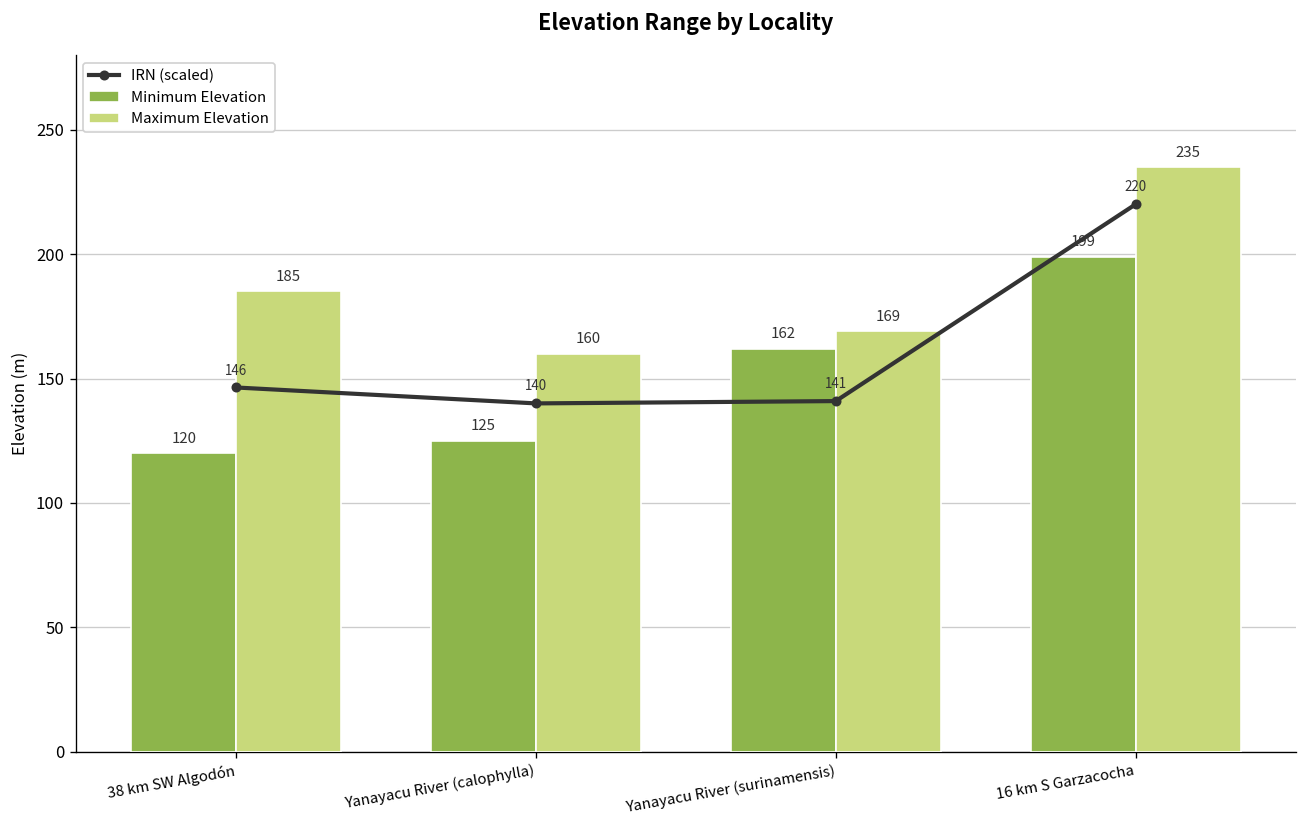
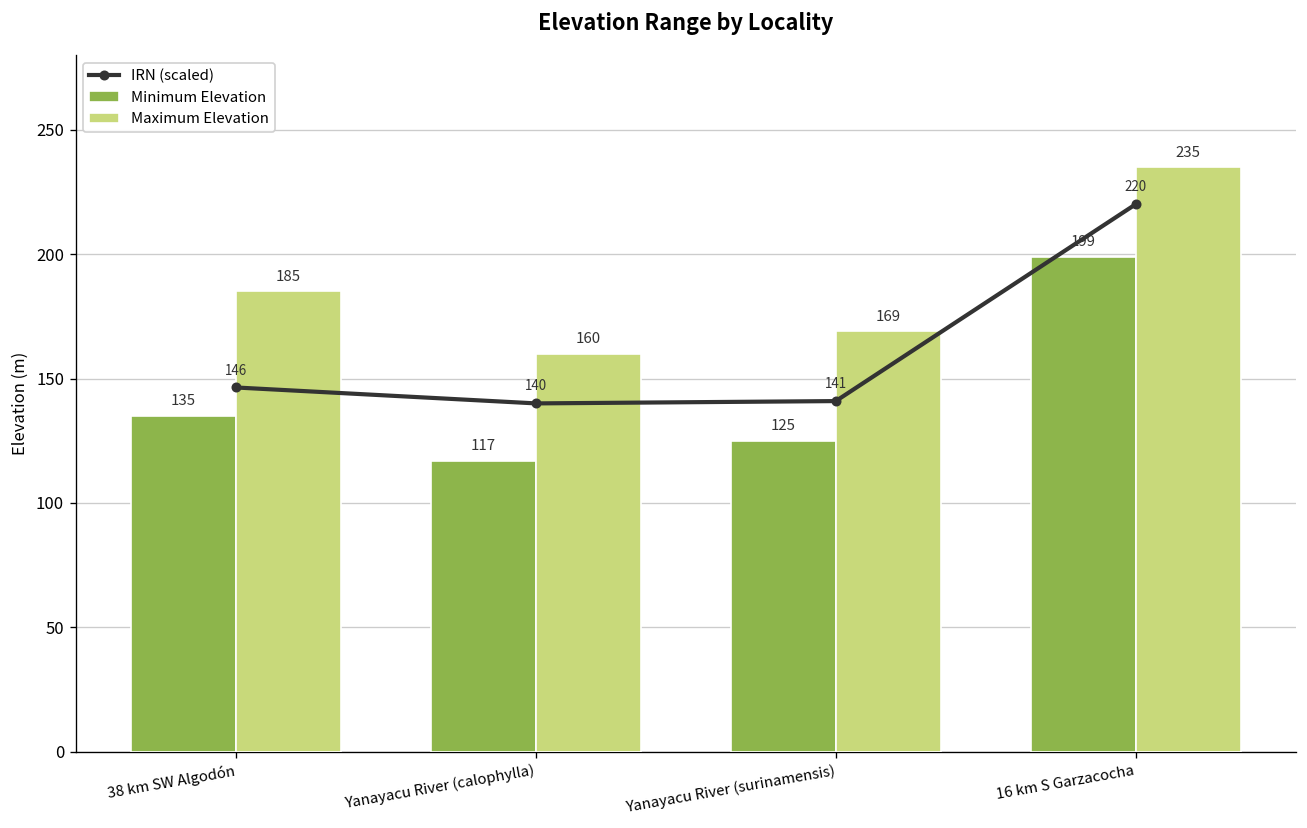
  {
    "Minimum Elevation": {
-     "38 km SW Algodón": 120,
-     "Yanayacu River (calophylla)": 125,
-     "Yanayacu River (surinamensis)": 162,
+     "38 km SW Algodón": 135,
+     "Yanayacu River (calophylla)": 117,
+     "Yanayacu River (surinamensis)": 125,
      "16 km S Garzacocha": 199
    },
    "IRN (scaled)": {
      "38 km SW Algodón": 146,
      "Yanayacu River (calophylla)": 140,
      "Yanayacu River (surinamensis)": 141,
      "16 km S Garzacocha": 220
    },
    "Maximum Elevation": {
      "38 km SW Algodón": 185,
      "Yanayacu River (calophylla)": 160,
      "Yanayacu River (surinamensis)": 169,
      "16 km S Garzacocha": 235
    }
  }
